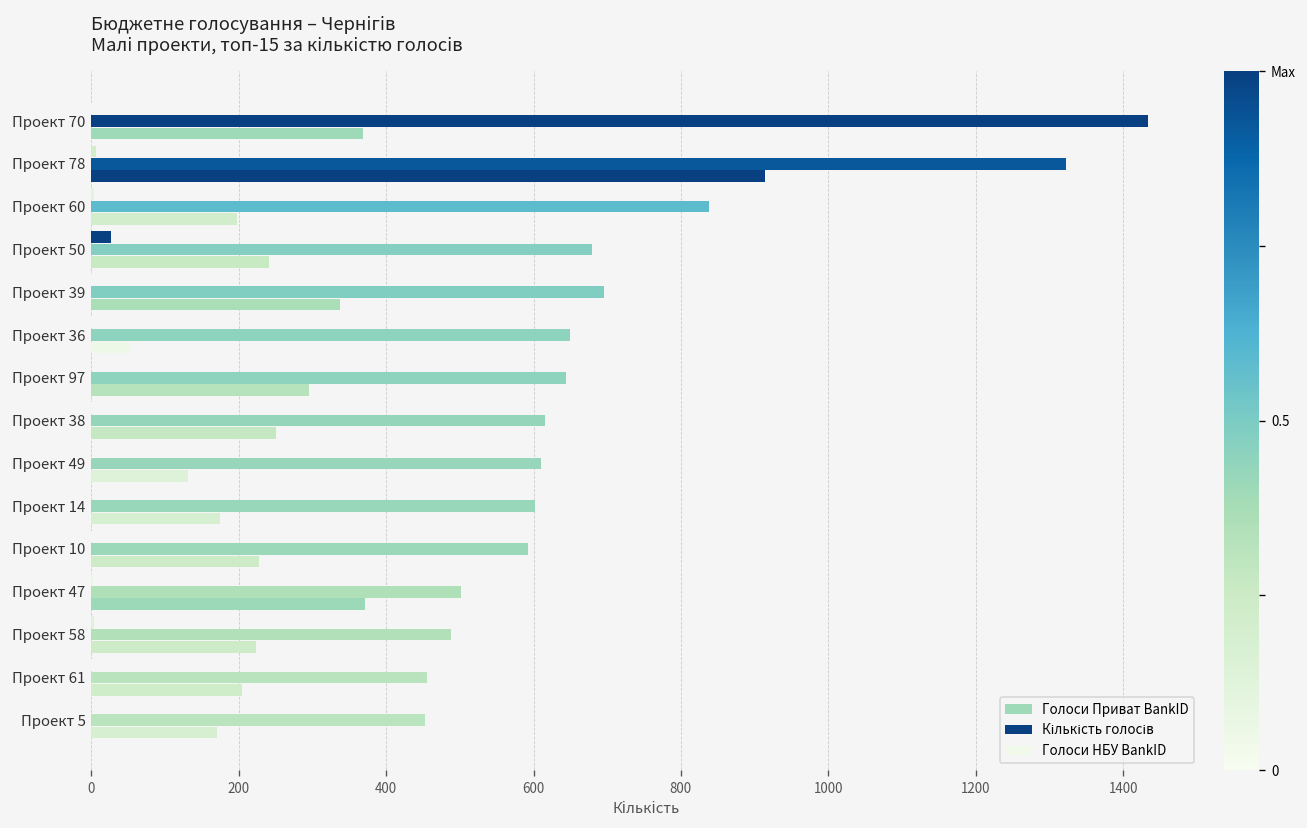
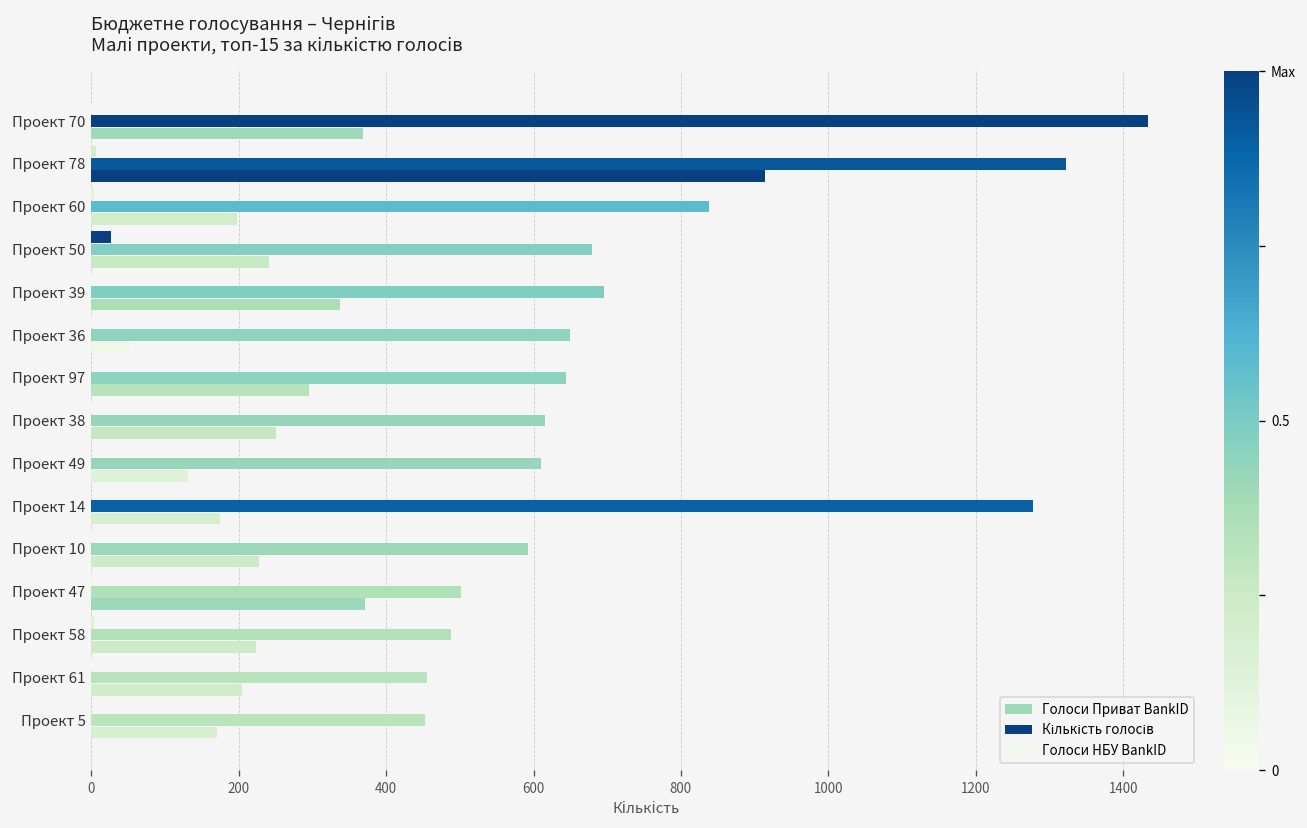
  {
    "Голоси Приват BankID": {
      "Проект 70": 370,
      "Проект 78": 910,
      "Проект 60": 200,
      "Проект 50": 240,
      "Проект 39": 340,
      "Проект 36": 50,
      "Проект 97": 300,
      "Проект 38": 250,
      "Проект 49": 130,
      "Проект 14": 170,
      "Проект 10": 230,
      "Проект 47": 370,
      "Проект 58": 220,
      "Проект 61": 200,
      "Проект 5": 170
    },
    "Кількість голосів": {
      "Проект 70": 1430,
      "Проект 78": 1320,
      "Проект 60": 840,
      "Проект 50": 680,
      "Проект 39": 700,
      "Проект 36": 650,
      "Проект 97": 640,
      "Проект 38": 620,
      "Проект 49": 610,
-     "Проект 14": 600,
+     "Проект 14": 1280,
      "Проект 10": 590,
      "Проект 47": 500,
      "Проект 58": 490,
      "Проект 61": 460,
      "Проект 5": 450
    },
    "Голоси НБУ BankID": {
      "Проект 78": 10,
      "Проект 50": 30,
      "Проект 97": 0,
      "Проект 49": 0,
      "Проект 14": 0,
      "Проект 5": 0
    }
  }
